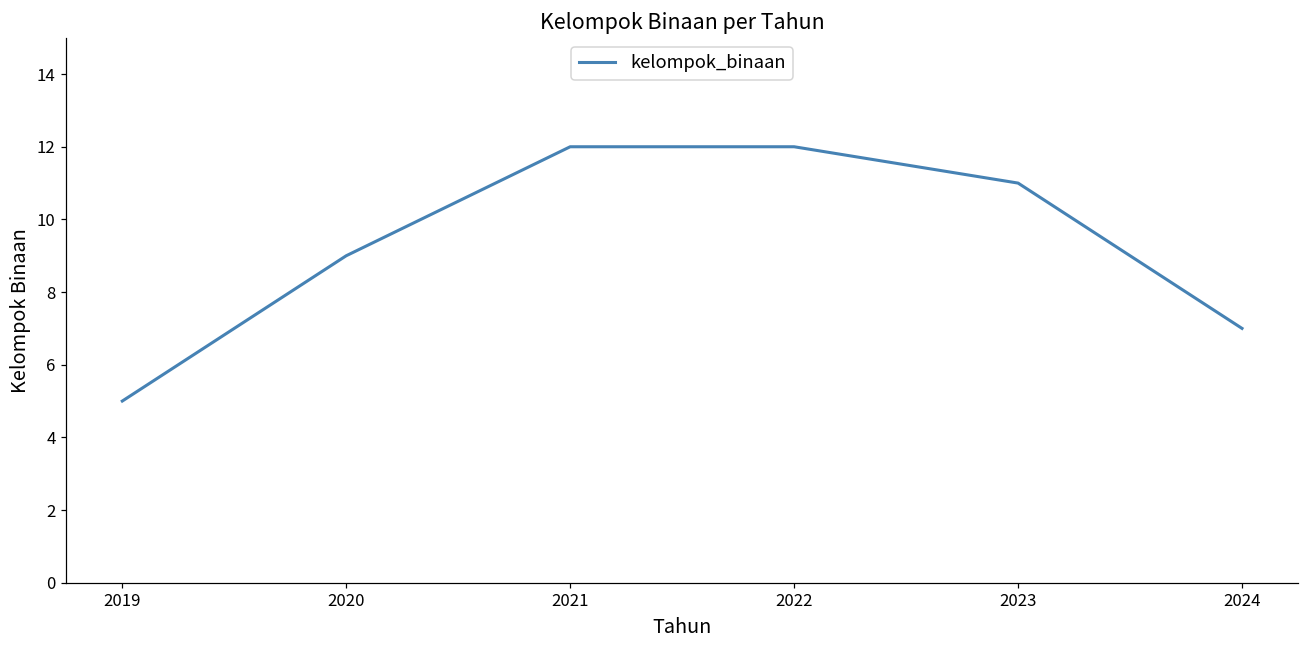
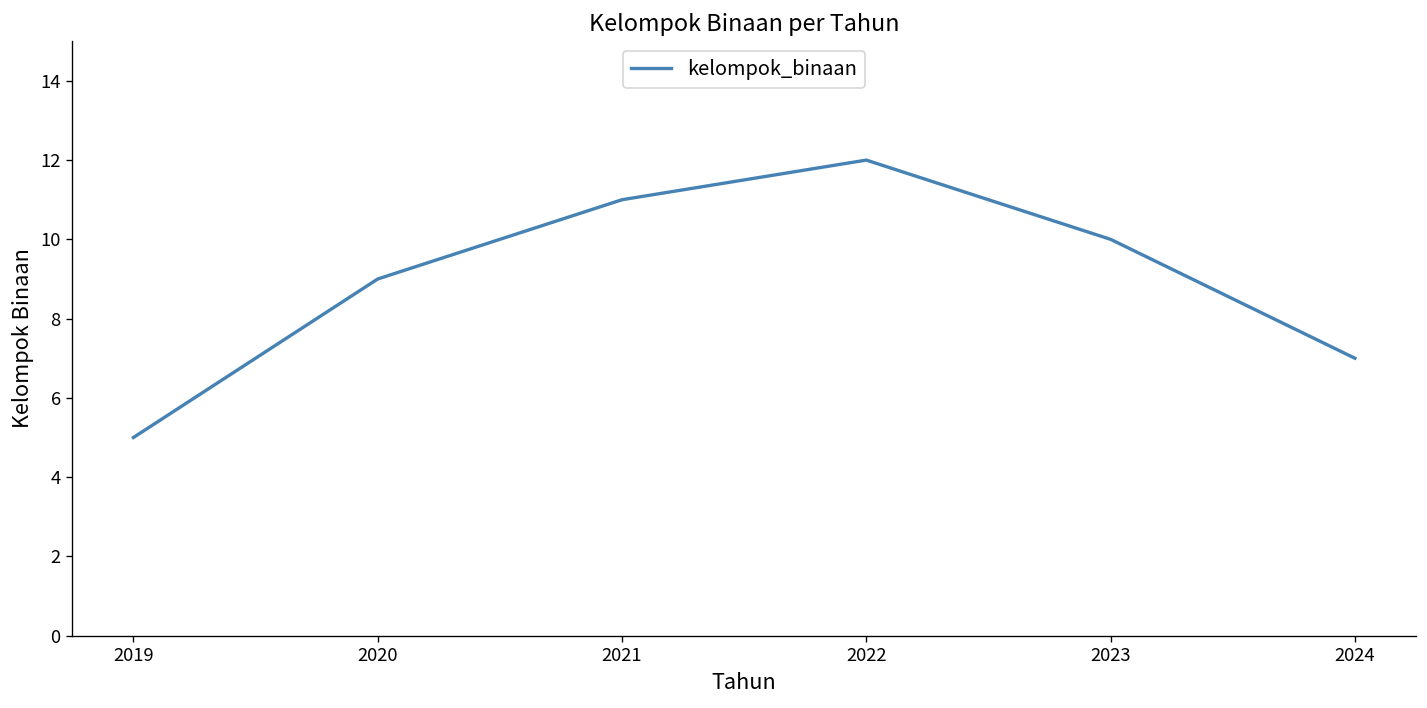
  {
    "2019": 5,
    "2020": 9,
-   "2021": 12,
+   "2021": 11,
    "2022": 12,
-   "2023": 11,
+   "2023": 10,
    "2024": 7
  }
